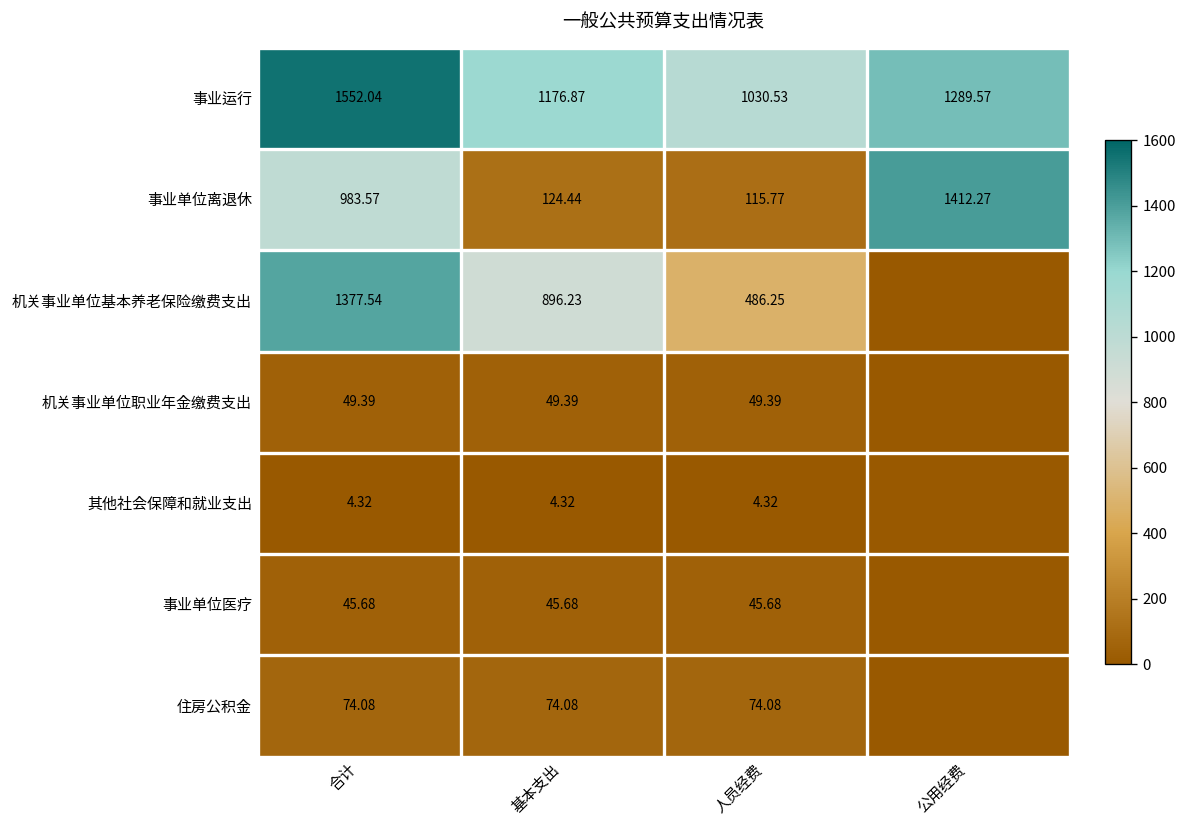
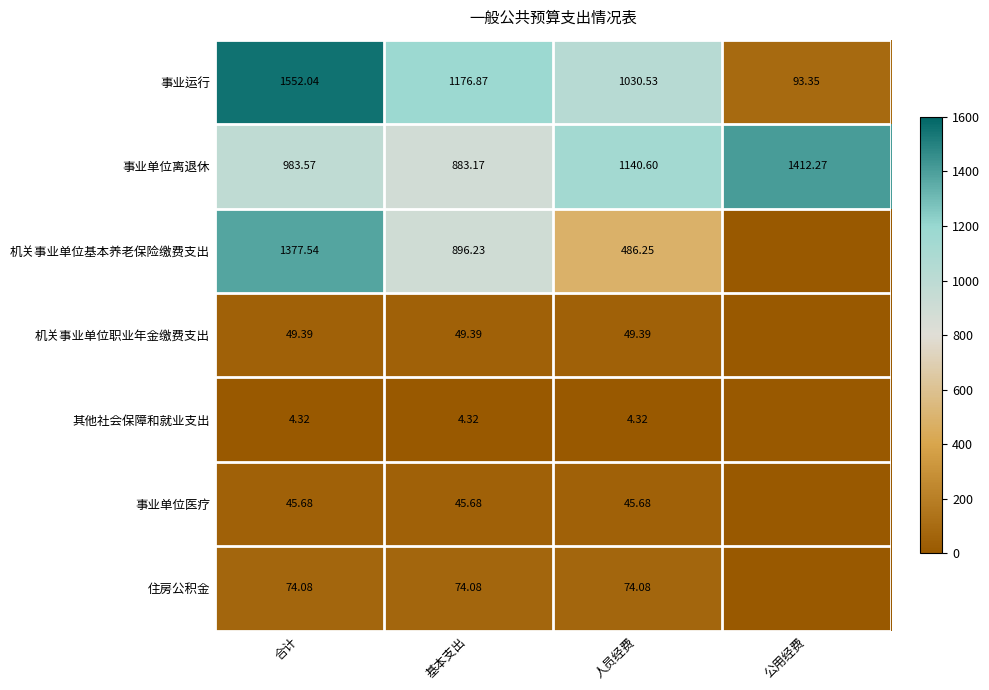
  {
    "事业运行": {
      "合计": 1552.04,
      "基本支出": 1176.87,
      "人员经费": 1030.53,
-     "公用经费": 1289.57
+     "公用经费": 93.35
    },
    "事业单位离退休": {
      "合计": 983.57,
-     "基本支出": 124.44,
-     "人员经费": 115.77,
+     "基本支出": 883.17,
+     "人员经费": 1140.60,
      "公用经费": 1412.27
    },
    "机关事业单位基本养老保险缴费支出": {
      "合计": 1377.54,
      "基本支出": 896.23,
      "人员经费": 486.25
    },
    "机关事业单位职业年金缴费支出": {
      "合计": 49.39,
      "基本支出": 49.39,
      "人员经费": 49.39
    },
    "其他社会保障和就业支出": {
      "合计": 4.32,
      "基本支出": 4.32,
      "人员经费": 4.32
    },
    "事业单位医疗": {
      "合计": 45.68,
      "基本支出": 45.68,
      "人员经费": 45.68
    },
    "住房公积金": {
      "合计": 74.08,
      "基本支出": 74.08,
      "人员经费": 74.08
    }
  }
